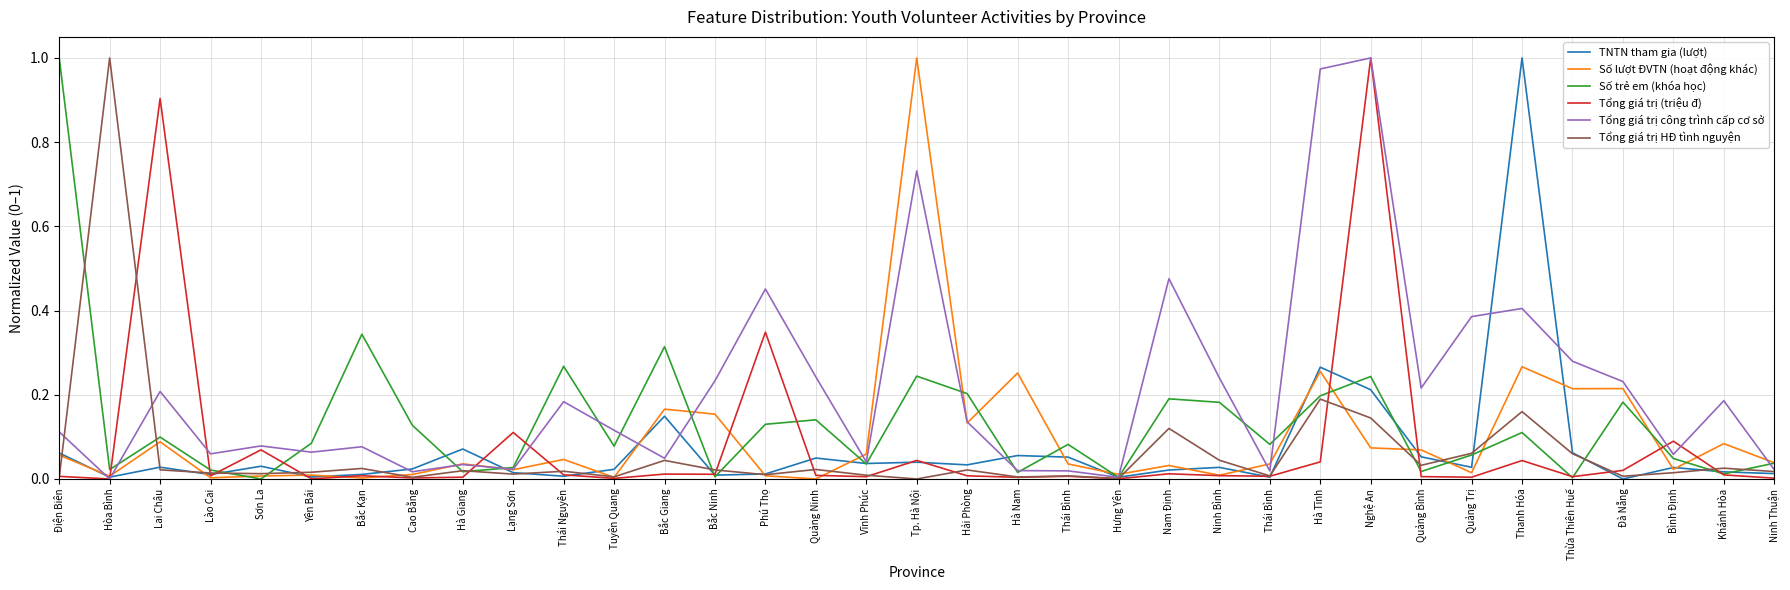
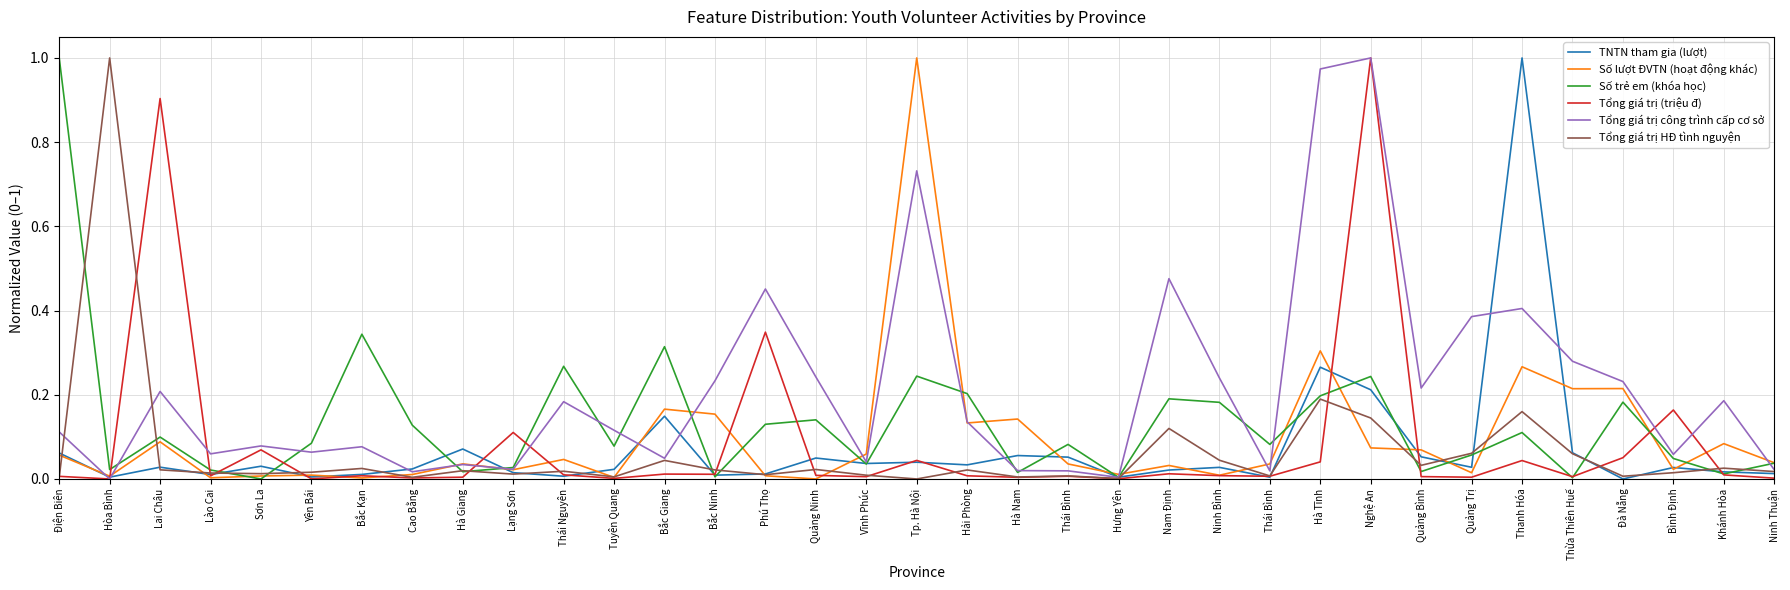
  {
    "TNTN tham gia (lượt)": {
      "Lai Châu": 0.03,
      "Sơn La": 0.03,
      "Cao Bằng": 0.02,
      "Hà Giang": 0.07,
      "Tuyên Quang": 0.02,
      "Bắc Giang": 0.15,
      "Quảng Ninh": 0.05,
      "Hải Phòng": 0.03,
      "Hà Nam": 0.06,
      "Nam Định": 0.02,
      "Ninh Bình": 0.03,
      "Hà Tĩnh": 0.27,
      "Nghệ An": 0.21,
      "Quảng Bình": 0.05,
      "Quảng Trị": 0.03,
      "Thanh Hóa": 1.00,
      "Đà Nẵng": 0.00
    },
    "Số lượt ĐVTN (hoạt động khác)": {
      "Lai Châu": 0.09,
      "Cao Bằng": 0.01,
      "Thái Nguyên": 0.05,
      "Bắc Giang": 0.17,
      "Bắc Ninh": 0.15,
      "Quảng Ninh": 0.00,
      "Vĩnh Phúc": 0.06,
      "Tp. Hà Nội": 1.00,
-     "Hà Nam": 0.25,
+     "Hà Nam": 0.14,
      "Hưng Yên": 0.01,
      "Nam Định": 0.03,
-     "Hà Tĩnh": 0.26,
+     "Hà Tĩnh": 0.30,
      "Nghệ An": 0.07,
      "Quảng Bình": 0.07,
      "Quảng Trị": 0.01,
      "Thanh Hóa": 0.27,
      "Thừa Thiên Huế": 0.21,
      "Đà Nẵng": 0.21,
      "Khánh Hòa": 0.08
    },
    "Số trẻ em (khóa học)": {
      "Điện Biên": 1.00,
      "Hòa Bình": 0.02,
      "Lai Châu": 0.10,
      "Lào Cai": 0.02,
      "Sơn La": 0.00,
      "Yên Bái": 0.08,
      "Bắc Kạn": 0.34,
      "Cao Bằng": 0.13,
      "Thái Nguyên": 0.27,
      "Tuyên Quang": 0.08,
      "Bắc Giang": 0.31,
      "Phú Thọ": 0.13,
      "Quảng Ninh": 0.14,
      "Tp. Hà Nội": 0.24,
      "Hải Phòng": 0.20,
      "Nam Định": 0.19,
      "Ninh Bình": 0.18,
      "Hà Tĩnh": 0.20,
      "Nghệ An": 0.24,
      "Quảng Bình": 0.02,
      "Thanh Hóa": 0.11,
      "Đà Nẵng": 0.18,
      "Bình Định": 0.05
    },
    "Tổng giá trị (triệu đ)": {
      "Lai Châu": 0.90,
      "Sơn La": 0.07,
      "Hà Giang": 0.00,
      "Lạng Sơn": 0.11,
      "Bắc Giang": 0.01,
      "Phú Thọ": 0.35,
      "Quảng Ninh": 0.01,
      "Hải Phòng": 0.01,
      "Nam Định": 0.01,
      "Hà Tĩnh": 0.04,
      "Quảng Bình": 0.01,
      "Quảng Trị": 0.00,
      "Thanh Hóa": 0.04,
-     "Đà Nẵng": 0.02,
-     "Bình Định": 0.09,
+     "Đà Nẵng": 0.05,
+     "Bình Định": 0.16,
      "Ninh Thuận": 0.00
    },
    "Tổng giá trị công trình cấp cơ sở": {
      "Điện Biên": 0.11,
      "Lai Châu": 0.21,
      "Lào Cai": 0.06,
      "Sơn La": 0.08,
      "Yên Bái": 0.06,
      "Bắc Kạn": 0.08,
      "Cao Bằng": 0.02,
      "Thái Nguyên": 0.18,
      "Tuyên Quang": 0.12,
      "Bắc Ninh": 0.23,
      "Phú Thọ": 0.45,
      "Quảng Ninh": 0.24,
      "Tp. Hà Nội": 0.73,
      "Nam Định": 0.48,
      "Ninh Bình": 0.24,
      "Hà Tĩnh": 0.97,
      "Quảng Bình": 0.22,
      "Quảng Trị": 0.39,
      "Thanh Hóa": 0.40,
      "Thừa Thiên Huế": 0.28,
      "Đà Nẵng": 0.23,
      "Bình Định": 0.06,
      "Khánh Hòa": 0.19
    },
    "Tổng giá trị HĐ tình nguyện": {
      "Hòa Bình": 1.00,
      "Lai Châu": 0.02,
      "Yên Bái": 0.02,
      "Bắc Kạn": 0.03,
      "Thái Nguyên": 0.02,
      "Bắc Ninh": 0.02,
      "Quảng Ninh": 0.02,
      "Tp. Hà Nội": 0.00,
      "Hải Phòng": 0.02,
      "Nam Định": 0.12,
      "Ninh Bình": 0.04,
      "Hà Tĩnh": 0.19,
      "Nghệ An": 0.14,
      "Quảng Bình": 0.03,
      "Thanh Hóa": 0.16,
      "Đà Nẵng": 0.01,
      "Bình Định": 0.01,
      "Khánh Hòa": 0.03
    }
  }
